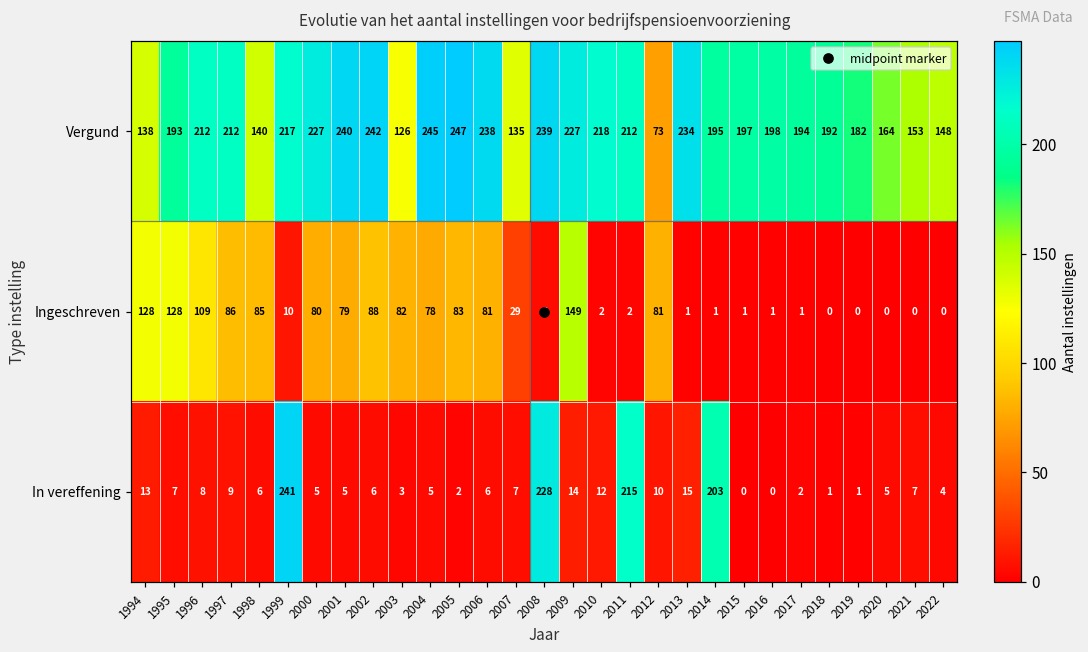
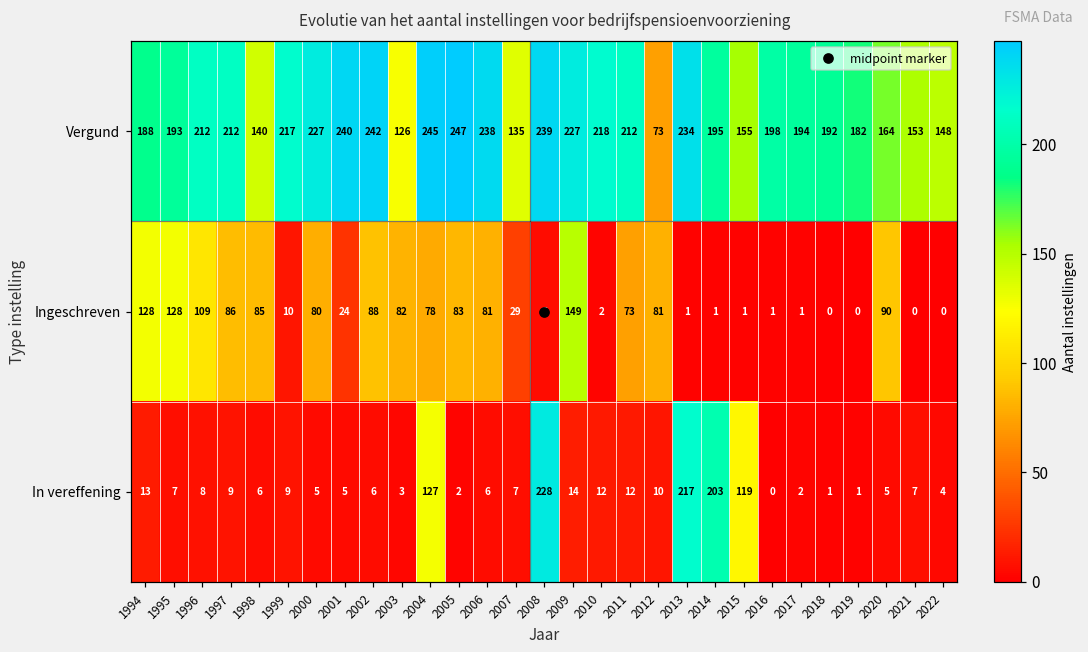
  {
    "Vergund": {
-     "1994": 138,
+     "1994": 188,
      "1995": 193,
      "1996": 212,
      "1997": 212,
      "1998": 140,
      "1999": 217,
      "2000": 227,
      "2001": 240,
      "2002": 242,
      "2003": 126,
      "2004": 245,
      "2005": 247,
      "2006": 238,
      "2007": 135,
      "2008": 239,
      "2009": 227,
      "2010": 218,
      "2011": 212,
      "2012": 73,
      "2013": 234,
      "2014": 195,
-     "2015": 197,
+     "2015": 155,
      "2016": 198,
      "2017": 194,
      "2018": 192,
      "2019": 182,
      "2020": 164,
      "2021": 153,
      "2022": 148
    },
    "Ingeschreven": {
      "1994": 128,
      "1995": 128,
      "1996": 109,
      "1997": 86,
      "1998": 85,
      "1999": 10,
      "2000": 80,
-     "2001": 79,
+     "2001": 24,
      "2002": 88,
      "2003": 82,
      "2004": 78,
      "2005": 83,
      "2006": 81,
      "2007": 29,
      "2009": 149,
      "2010": 2,
-     "2011": 2,
+     "2011": 73,
      "2012": 81,
      "2013": 1,
      "2014": 1,
      "2015": 1,
      "2016": 1,
      "2017": 1,
      "2018": 0,
      "2019": 0,
-     "2020": 0,
+     "2020": 90,
      "2021": 0,
      "2022": 0
    },
    "In vereffening": {
      "1994": 13,
      "1995": 7,
      "1996": 8,
      "1997": 9,
      "1998": 6,
-     "1999": 241,
+     "1999": 9,
      "2000": 5,
      "2001": 5,
      "2002": 6,
      "2003": 3,
-     "2004": 5,
+     "2004": 127,
      "2005": 2,
      "2006": 6,
      "2007": 7,
      "2008": 228,
      "2009": 14,
      "2010": 12,
-     "2011": 215,
+     "2011": 12,
      "2012": 10,
-     "2013": 15,
+     "2013": 217,
      "2014": 203,
-     "2015": 0,
+     "2015": 119,
      "2016": 0,
      "2017": 2,
      "2018": 1,
      "2019": 1,
      "2020": 5,
      "2021": 7,
      "2022": 4
    }
  }
